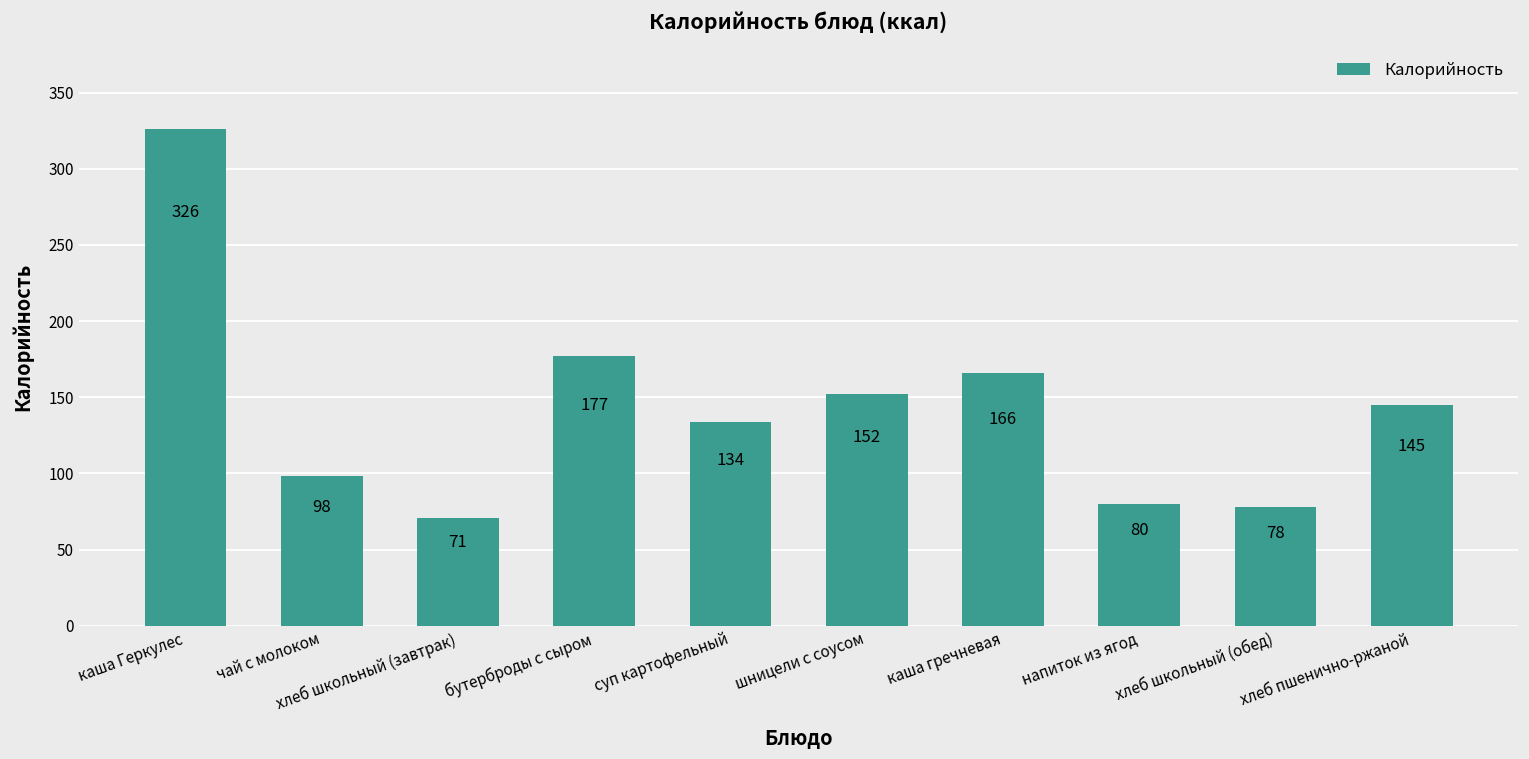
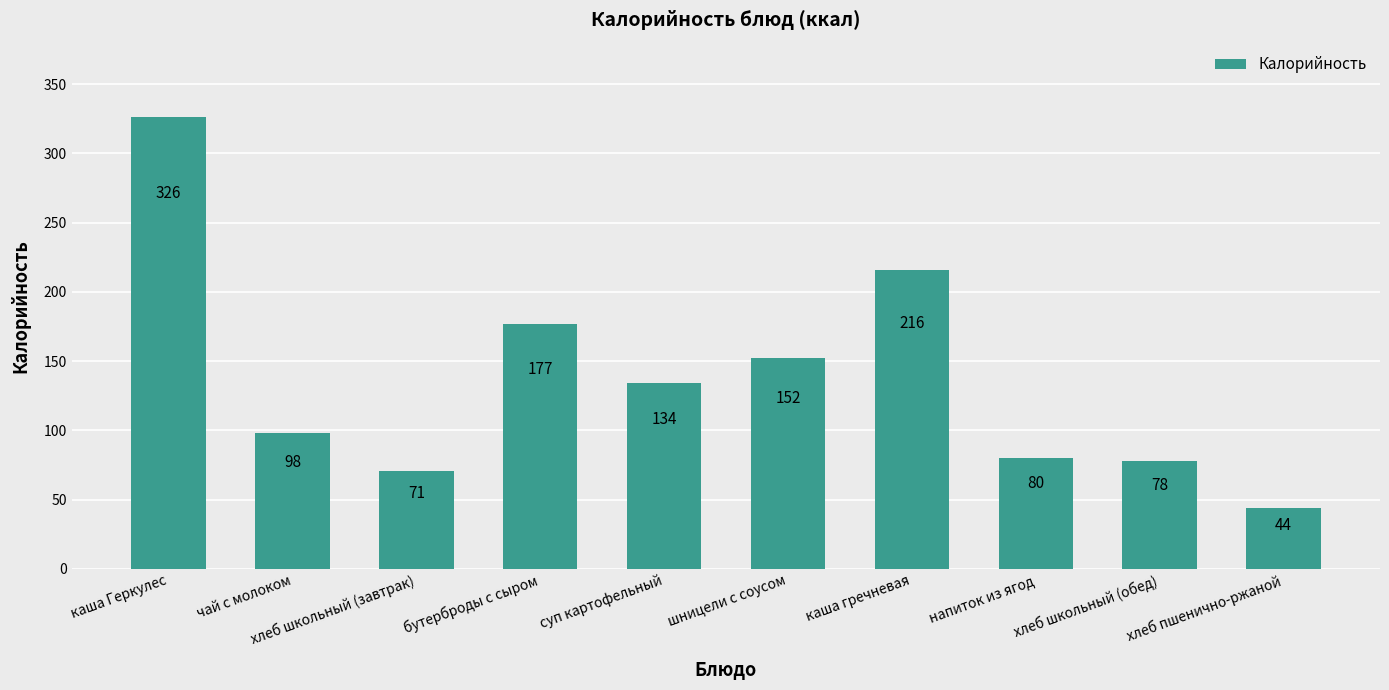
  {
    "каша Геркулес": 326,
    "чай с молоком": 98,
    "хлеб школьный (завтрак)": 71,
    "бутерброды с сыром": 177,
    "суп картофельный": 134,
    "шницели с соусом": 152,
-   "каша гречневая": 166,
+   "каша гречневая": 216,
    "напиток из ягод": 80,
    "хлеб школьный (обед)": 78,
-   "хлеб пшенично-ржаной": 145
+   "хлеб пшенично-ржаной": 44
  }
